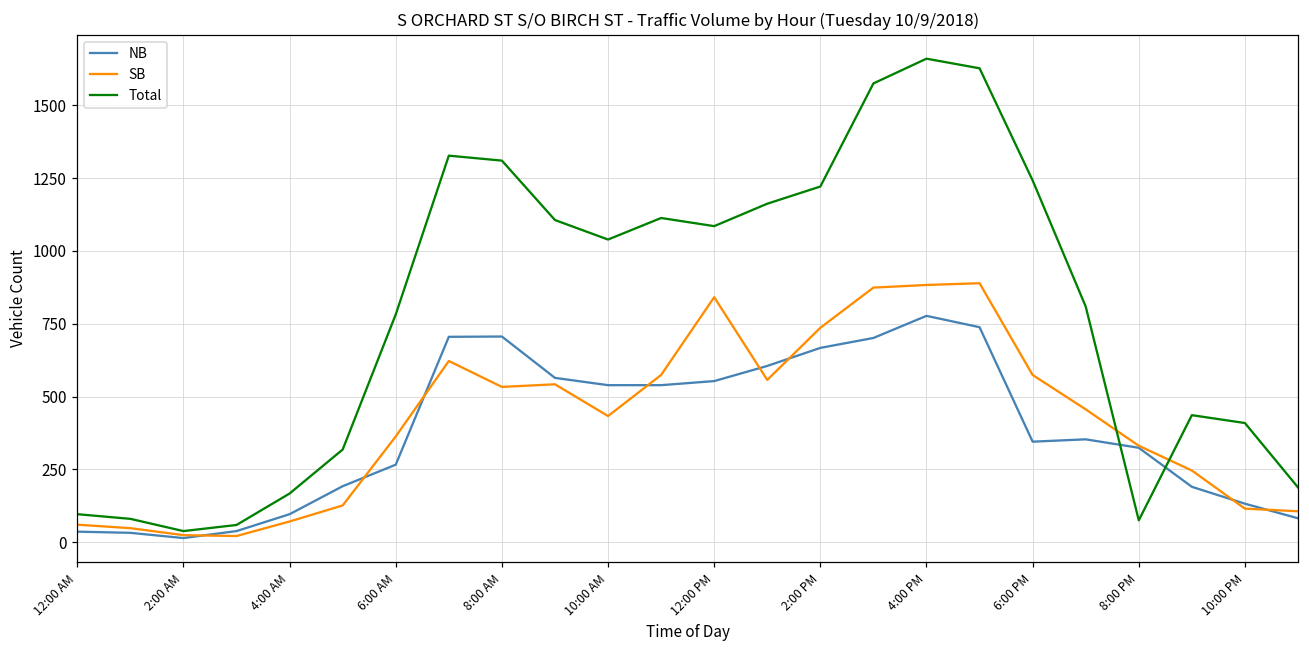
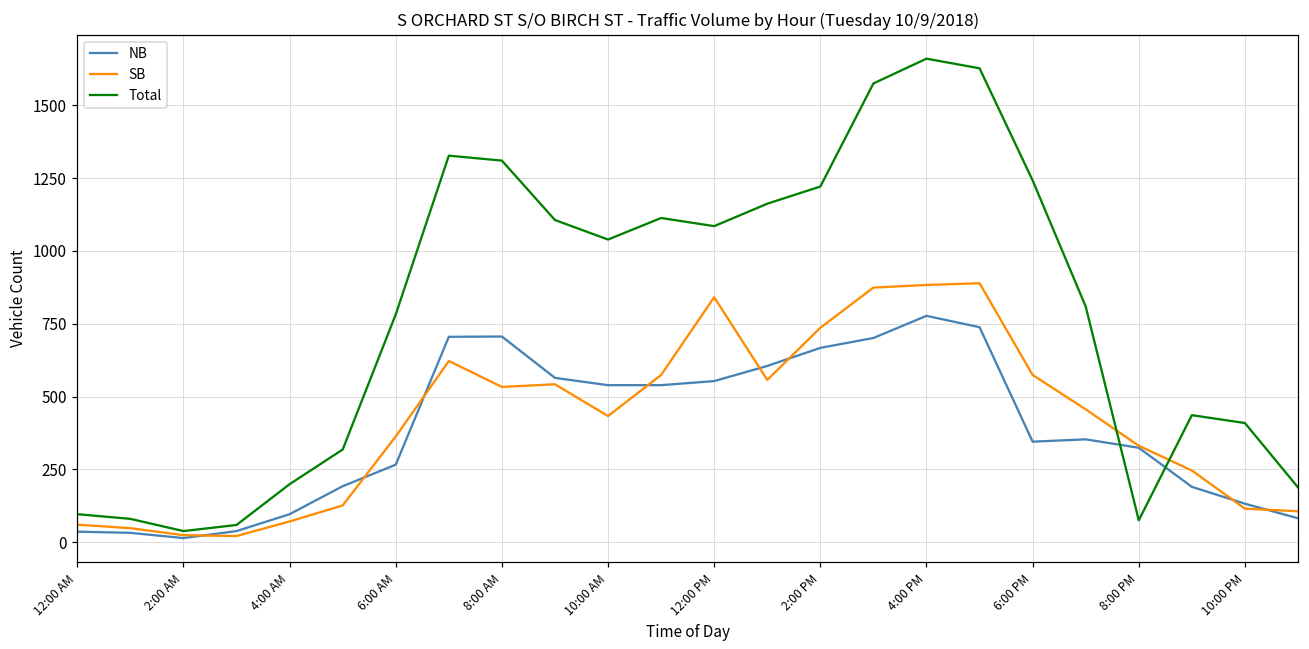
  {
    "NB": {
      "12:00 AM": 40,
      "2:00 AM": 10,
      "4:00 AM": 100,
      "6:00 AM": 270,
      "8:00 AM": 710,
      "10:00 AM": 540,
      "12:00 PM": 550,
      "2:00 PM": 670,
      "4:00 PM": 780,
      "6:00 PM": 350,
      "10:00 PM": 130
    },
    "SB": {
      "12:00 AM": 60,
      "2:00 AM": 20,
      "4:00 AM": 70,
      "6:00 AM": 360,
      "8:00 AM": 530,
      "10:00 AM": 430,
      "12:00 PM": 840,
      "2:00 PM": 740,
      "4:00 PM": 880,
      "6:00 PM": 570,
      "10:00 PM": 120
    },
    "Total": {
      "12:00 AM": 100,
      "2:00 AM": 40,
-     "4:00 AM": 170,
+     "4:00 AM": 200,
      "6:00 AM": 780,
      "8:00 AM": 1310,
      "10:00 AM": 1040,
      "12:00 PM": 1090,
      "2:00 PM": 1220,
      "4:00 PM": 1660,
      "6:00 PM": 1240,
      "8:00 PM": 80,
      "10:00 PM": 410
    }
  }
